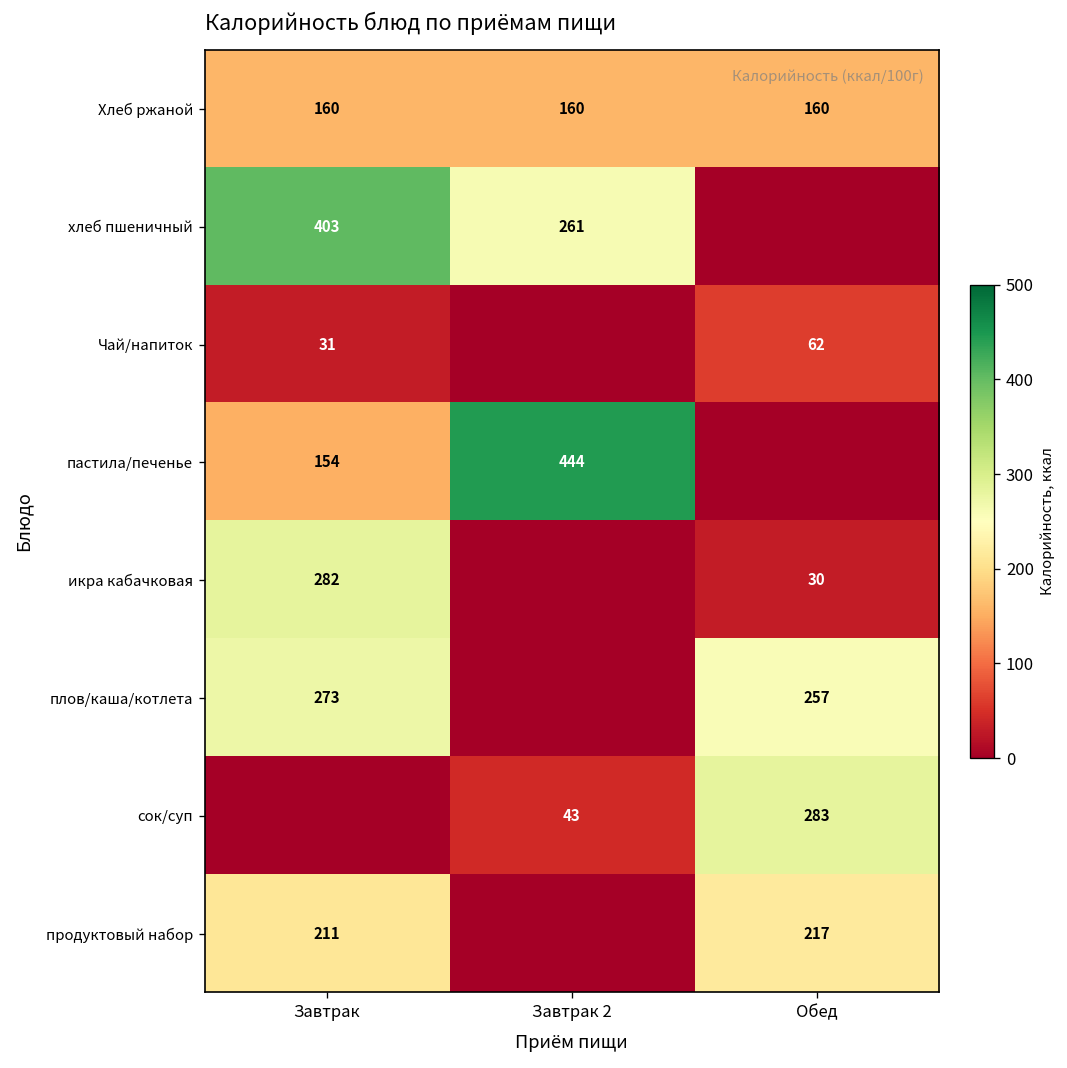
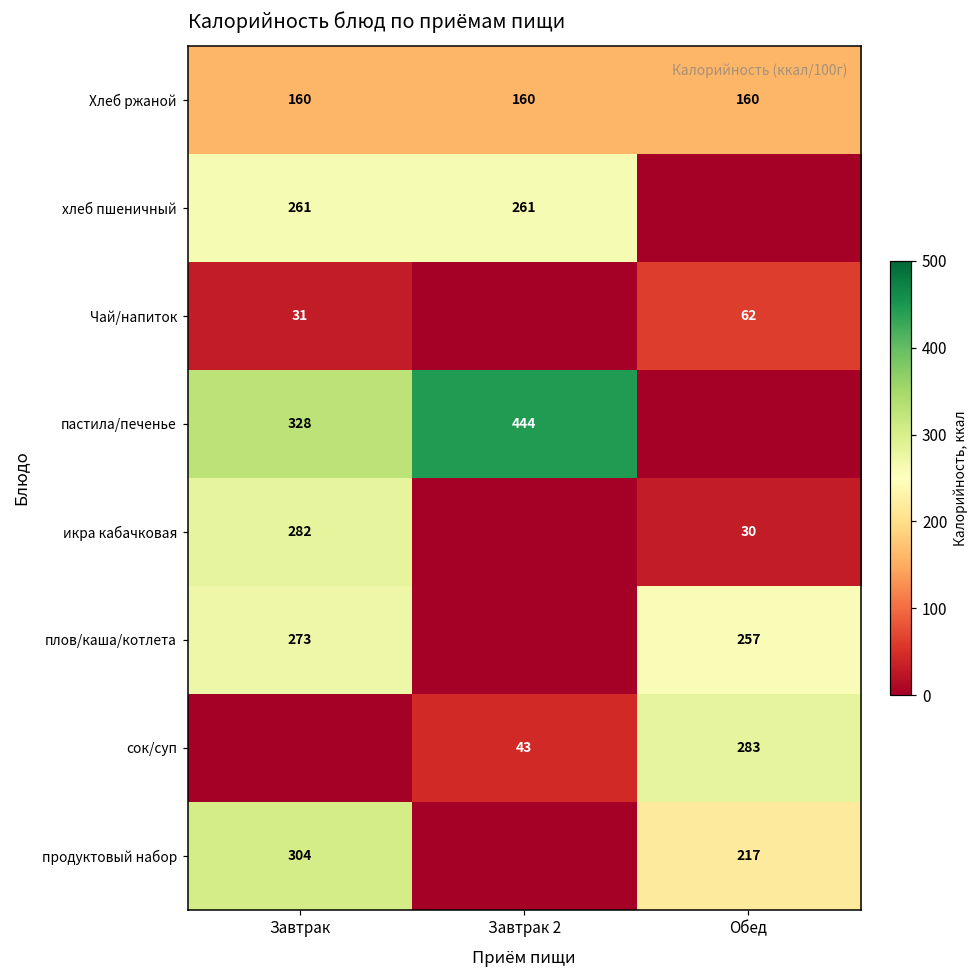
  {
    "Хлеб ржаной": {
      "Завтрак": 160,
      "Завтрак 2": 160
    },
    "хлеб пшеничный": {
-     "Завтрак": 403,
+     "Завтрак": 261,
      "Завтрак 2": 261
    },
    "Чай/напиток": {
      "Завтрак": 31,
      "Обед": 62
    },
    "пастила/печенье": {
-     "Завтрак": 154,
+     "Завтрак": 328,
      "Завтрак 2": 444
    },
    "икра кабачковая": {
      "Завтрак": 282,
      "Обед": 30
    },
    "плов/каша/котлета": {
      "Завтрак": 273,
      "Обед": 257
    },
    "сок/суп": {
      "Завтрак 2": 43,
      "Обед": 283
    },
    "продуктовый набор": {
-     "Завтрак": 211,
+     "Завтрак": 304,
      "Обед": 217
    }
  }
